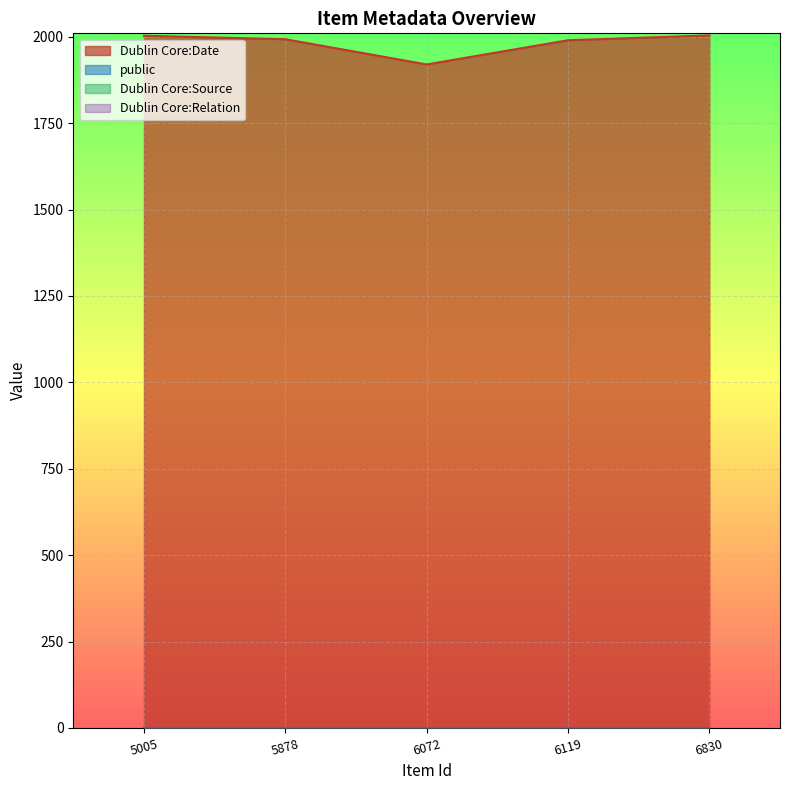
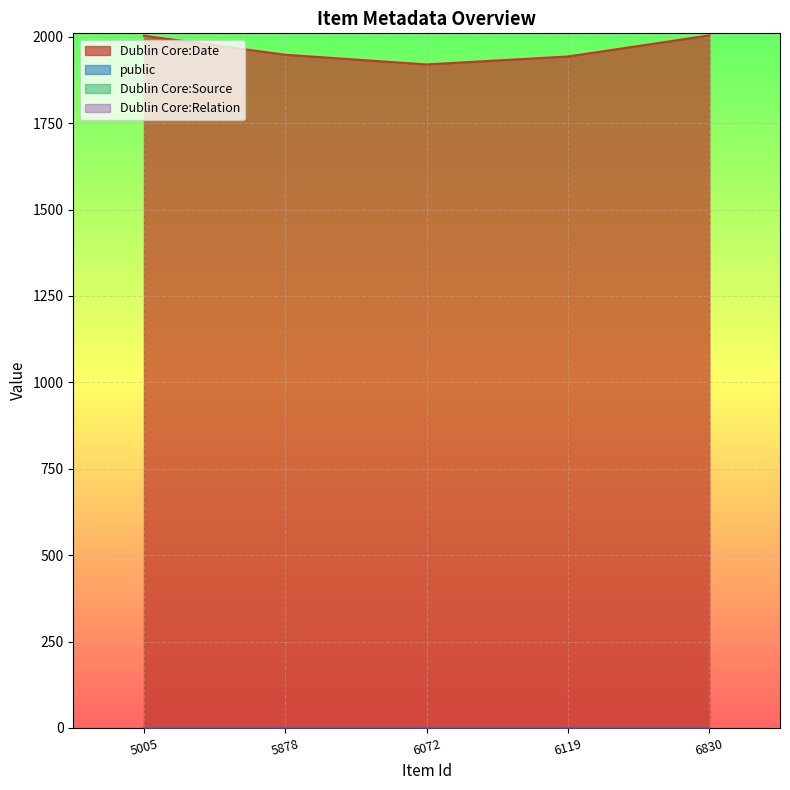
  {
    "Dublin Core:Date": {
      "5005": 2000,
-     "5878": 1990,
+     "5878": 1950,
      "6072": 1920,
-     "6119": 1990,
+     "6119": 1940,
      "6830": 2000
    },
    "Dublin Core:Relation": {
      "5005": 0,
      "5878": 0,
      "6072": 0,
      "6119": 0,
      "6830": 0
    }
  }
